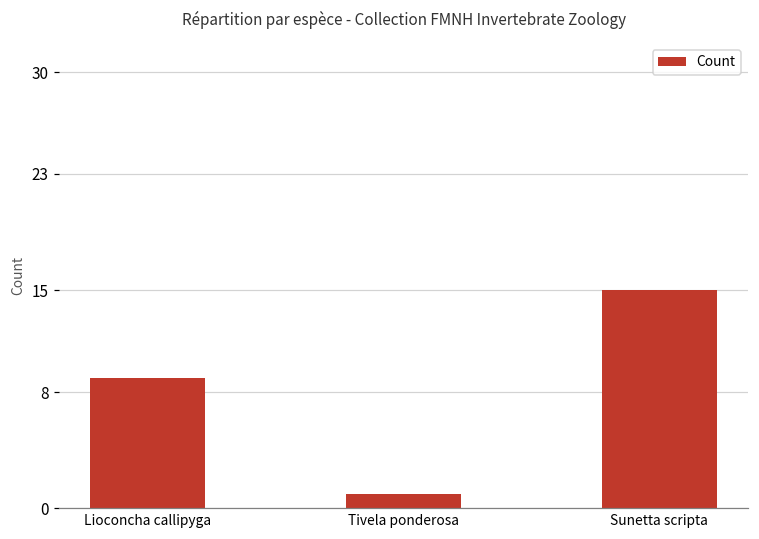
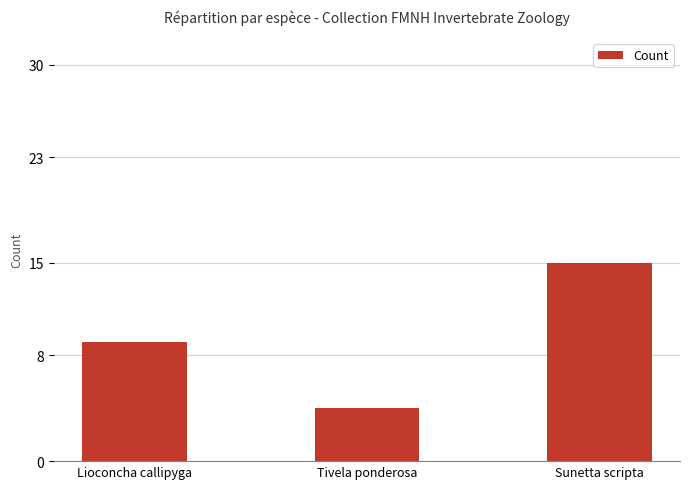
  {
    "Lioconcha callipyga": 9,
-   "Tivela ponderosa": 1,
+   "Tivela ponderosa": 4,
    "Sunetta scripta": 15
  }
